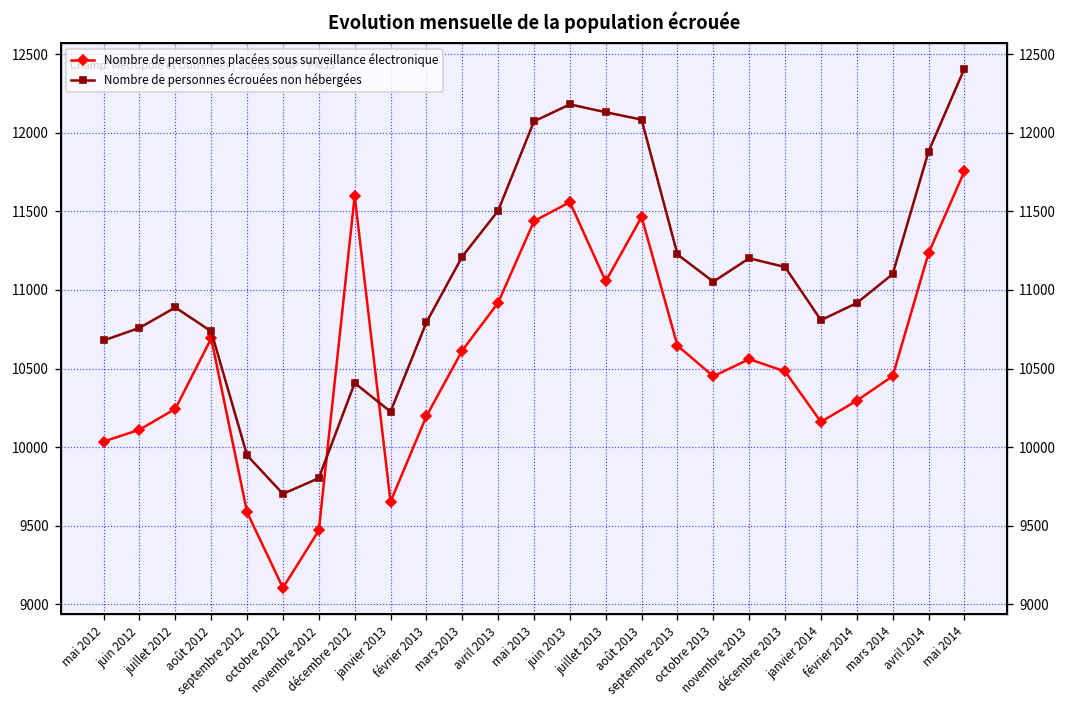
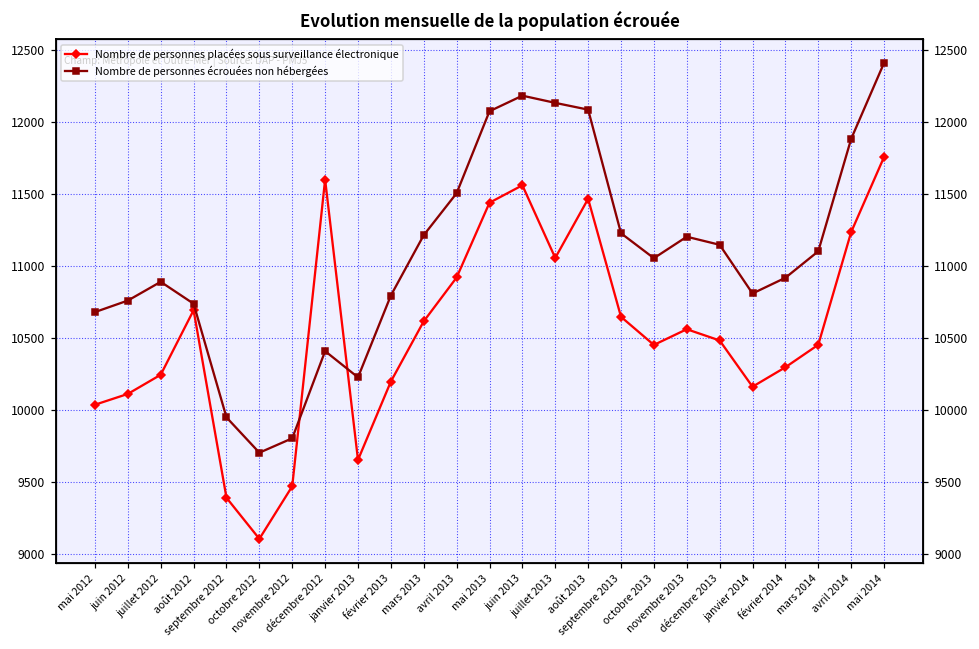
  {
    "Nombre de personnes placées sous surveillance électronique": {
      "mai 2012": 10040,
      "juin 2012": 10110,
      "juillet 2012": 10240,
      "août 2012": 10690,
-     "septembre 2012": 9590,
+     "septembre 2012": 9390,
      "octobre 2012": 9110,
      "novembre 2012": 9470,
      "décembre 2012": 11600,
      "janvier 2013": 9650,
      "février 2013": 10200,
      "mars 2013": 10620,
      "avril 2013": 10920,
      "mai 2013": 11440,
      "juin 2013": 11560,
      "juillet 2013": 11060,
      "août 2013": 11470,
      "septembre 2013": 10650,
      "octobre 2013": 10450,
      "novembre 2013": 10560,
      "décembre 2013": 10480,
      "janvier 2014": 10160,
      "février 2014": 10300,
      "mars 2014": 10450,
      "avril 2014": 11230,
      "mai 2014": 11760
    },
    "Nombre de personnes écrouées non hébergées": {
      "mai 2012": 10680,
      "juin 2012": 10760,
      "juillet 2012": 10890,
      "août 2012": 10740,
      "septembre 2012": 9950,
      "octobre 2012": 9700,
      "novembre 2012": 9800,
      "décembre 2012": 10410,
      "janvier 2013": 10230,
      "février 2013": 10790,
      "mars 2013": 11210,
      "avril 2013": 11500,
      "mai 2013": 12070,
      "juin 2013": 12180,
      "juillet 2013": 12130,
      "août 2013": 12080,
      "septembre 2013": 11230,
      "octobre 2013": 11050,
      "novembre 2013": 11200,
      "décembre 2013": 11150,
      "janvier 2014": 10810,
      "février 2014": 10920,
      "mars 2014": 11100,
      "avril 2014": 11880,
      "mai 2014": 12410
    }
  }
